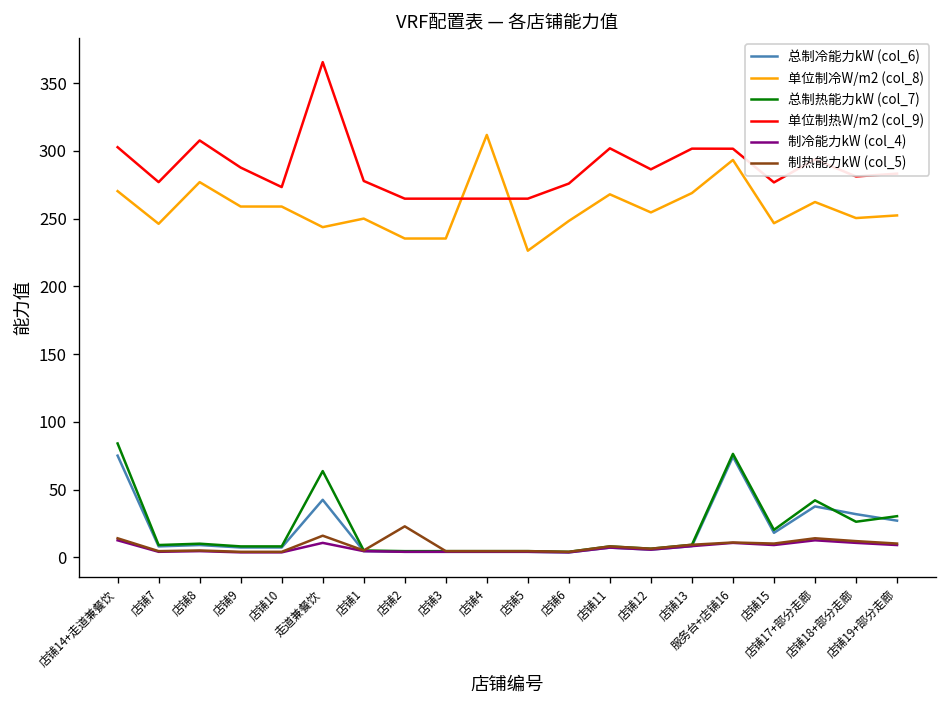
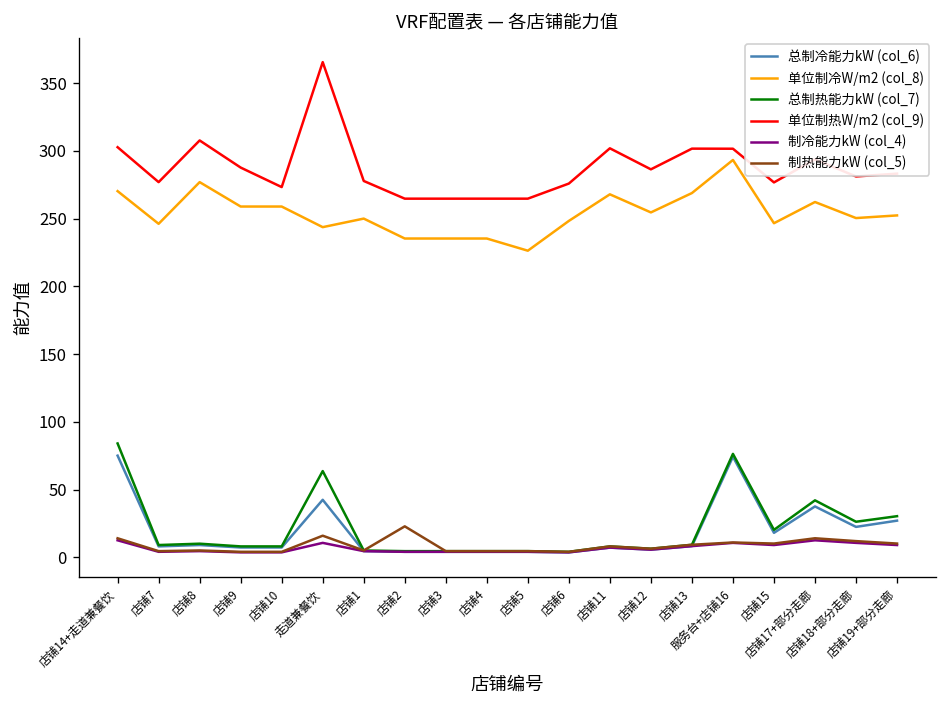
  {
    "总制冷能力kW (col_6)": {
      "店铺14+走道兼餐饮": 75,
      "走道兼餐饮": 42,
      "店铺17+部分走廊": 38,
-     "店铺18+部分走廊": 32,
+     "店铺18+部分走廊": 22,
      "店铺19+部分走廊": 27
    },
    "单位制冷W/m2 (col_8)": {
      "店铺14+走道兼餐饮": 270,
      "店铺7": 246,
      "店铺8": 277,
      "店铺9": 259,
      "店铺10": 259,
      "走道兼餐饮": 244,
      "店铺1": 250,
      "店铺2": 235,
      "店铺3": 235,
-     "店铺4": 312,
+     "店铺4": 235,
      "店铺5": 226,
      "店铺6": 248,
      "店铺11": 268,
      "店铺12": 255,
      "店铺13": 269,
      "服务台+店铺16": 293,
      "店铺15": 247,
      "店铺17+部分走廊": 262,
      "店铺18+部分走廊": 250,
      "店铺19+部分走廊": 252
    },
    "总制热能力kW (col_7)": {
      "店铺14+走道兼餐饮": 84,
      "走道兼餐饮": 64,
      "店铺17+部分走廊": 42,
      "店铺18+部分走廊": 26,
      "店铺19+部分走廊": 30
    },
    "单位制热W/m2 (col_9)": {
      "店铺14+走道兼餐饮": 303,
      "店铺7": 277,
      "店铺8": 308,
      "店铺9": 288,
      "店铺10": 273,
      "走道兼餐饮": 366,
      "店铺1": 278,
      "店铺2": 265,
      "店铺3": 265,
      "店铺4": 265,
      "店铺5": 265,
      "店铺6": 276,
      "店铺11": 302,
      "店铺12": 286,
      "店铺13": 302,
      "服务台+店铺16": 302,
      "店铺15": 277,
      "店铺18+部分走廊": 281,
      "店铺19+部分走廊": 283
    },
    "制冷能力kW (col_4)": {
      "走道兼餐饮": 11
    },
    "制热能力kW (col_5)": {
      "走道兼餐饮": 16,
      "店铺2": 23
    }
  }
